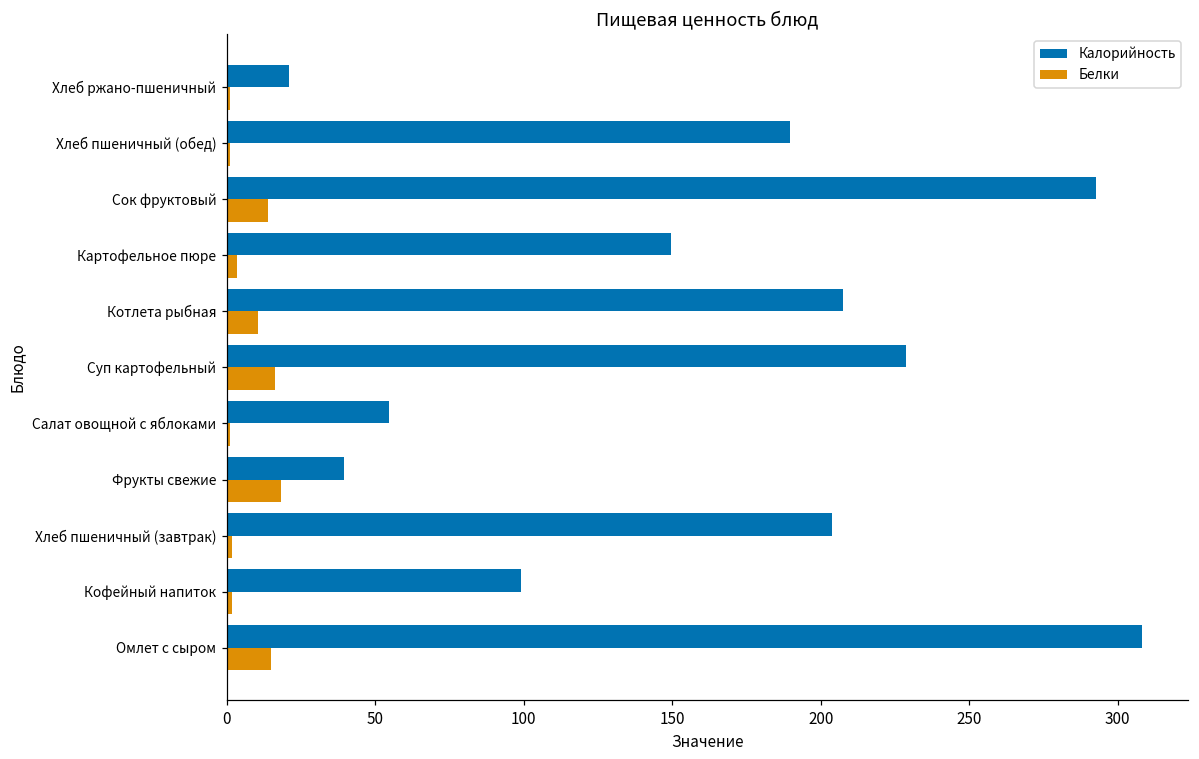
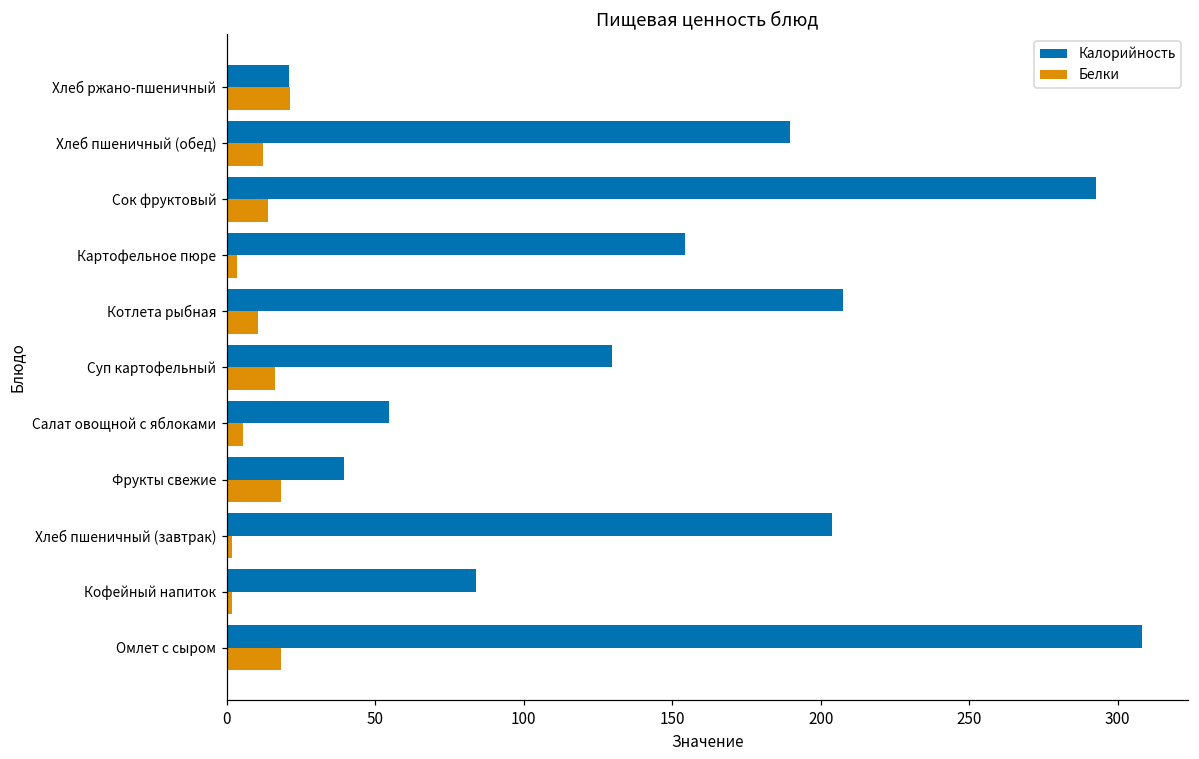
  {
    "Калорийность": {
      "Хлеб ржано-пшеничный": 21,
      "Хлеб пшеничный (обед)": 190,
      "Сок фруктовый": 293,
-     "Картофельное пюре": 150,
+     "Картофельное пюре": 154,
      "Котлета рыбная": 208,
-     "Суп картофельный": 229,
+     "Суп картофельный": 130,
      "Салат овощной с яблоками": 54,
      "Фрукты свежие": 39,
      "Хлеб пшеничный (завтрак)": 204,
-     "Кофейный напиток": 99,
+     "Кофейный напиток": 84,
      "Омлет с сыром": 308
    },
    "Белки": {
-     "Хлеб ржано-пшеничный": 1,
-     "Хлеб пшеничный (обед)": 1,
+     "Хлеб ржано-пшеничный": 21,
+     "Хлеб пшеничный (обед)": 12,
      "Сок фруктовый": 14,
      "Картофельное пюре": 3,
      "Котлета рыбная": 10,
      "Суп картофельный": 16,
-     "Салат овощной с яблоками": 1,
+     "Салат овощной с яблоками": 6,
      "Фрукты свежие": 18,
      "Хлеб пшеничный (завтрак)": 2,
      "Кофейный напиток": 2,
-     "Омлет с сыром": 15
+     "Омлет с сыром": 18
    }
  }
